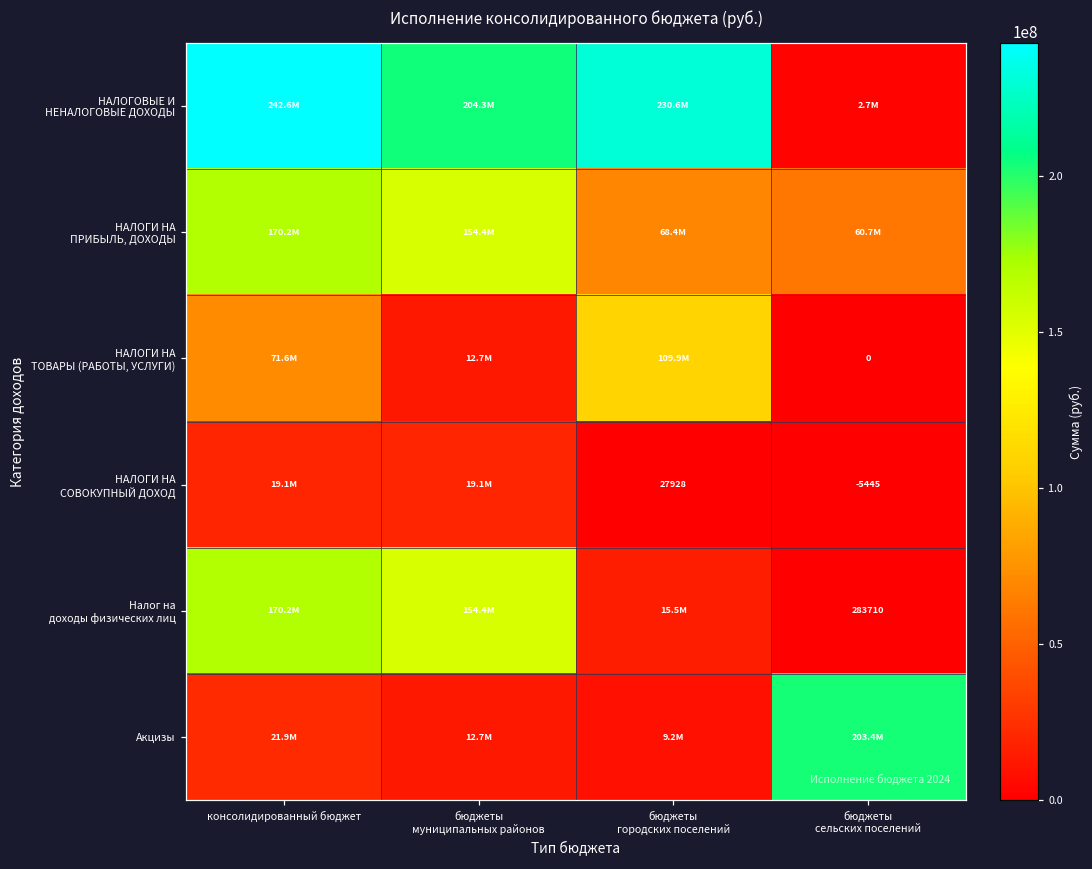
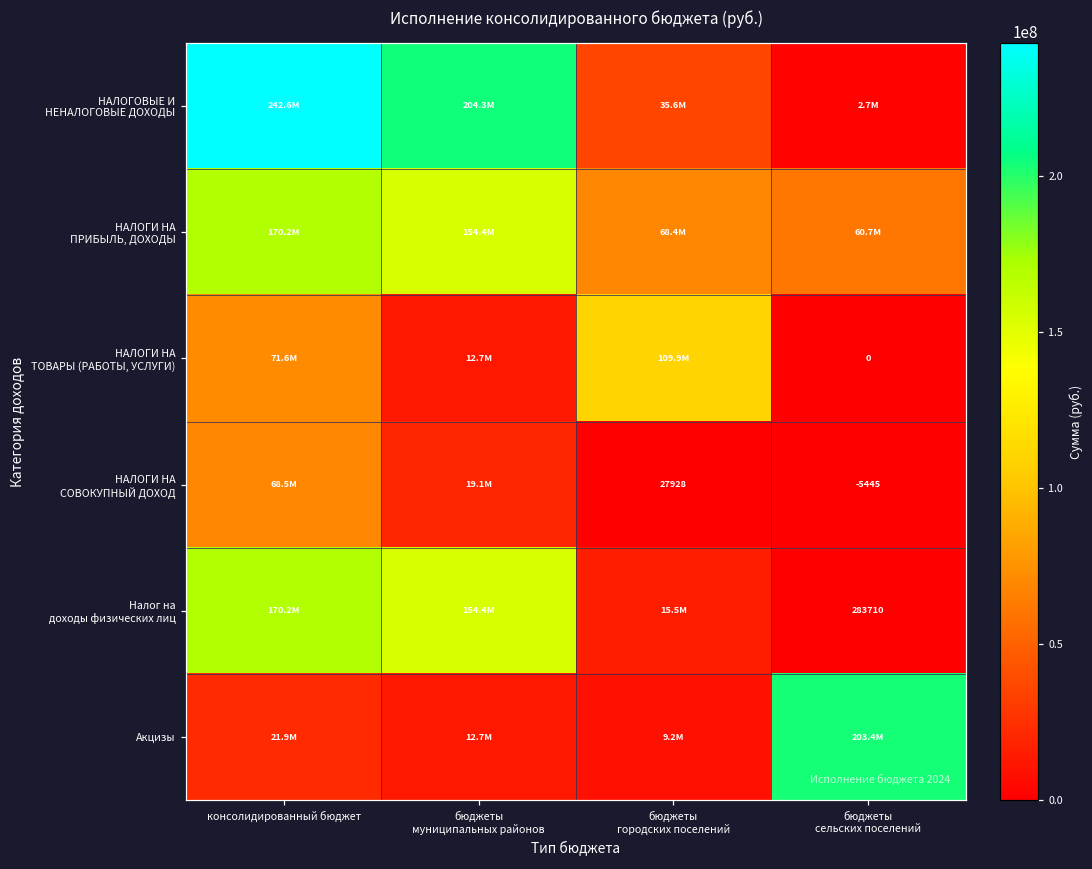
  {
    "НАЛОГОВЫЕ И НЕНАЛОГОВЫЕ ДОХОДЫ": {
      "консолидированный бюджет": "242.6M",
      "бюджеты муниципальных районов": "204.3M",
-     "бюджеты городских поселений": "230.6M",
+     "бюджеты городских поселений": "35.6M",
      "бюджеты сельских поселений": "2.7M"
    },
    "НАЛОГИ НА ПРИБЫЛЬ, ДОХОДЫ": {
      "консолидированный бюджет": "170.2M",
      "бюджеты муниципальных районов": "154.4M",
      "бюджеты городских поселений": "68.4M",
      "бюджеты сельских поселений": "60.7M"
    },
    "НАЛОГИ НА ТОВАРЫ (РАБОТЫ, УСЛУГИ)": {
      "консолидированный бюджет": "71.6M",
      "бюджеты муниципальных районов": "12.7M",
      "бюджеты городских поселений": "109.9M",
      "бюджеты сельских поселений": "0"
    },
    "НАЛОГИ НА СОВОКУПНЫЙ ДОХОД": {
-     "консолидированный бюджет": "19.1M",
+     "консолидированный бюджет": "68.5M",
      "бюджеты муниципальных районов": "19.1M",
      "бюджеты городских поселений": "27928",
      "бюджеты сельских поселений": "-5445"
    },
    "Налог на доходы физических лиц": {
      "консолидированный бюджет": "170.2M",
      "бюджеты муниципальных районов": "154.4M",
      "бюджеты городских поселений": "15.5M",
      "бюджеты сельских поселений": "283710"
    },
    "Акцизы": {
      "консолидированный бюджет": "21.9M",
      "бюджеты муниципальных районов": "12.7M",
      "бюджеты городских поселений": "9.2M"
    }
  }
